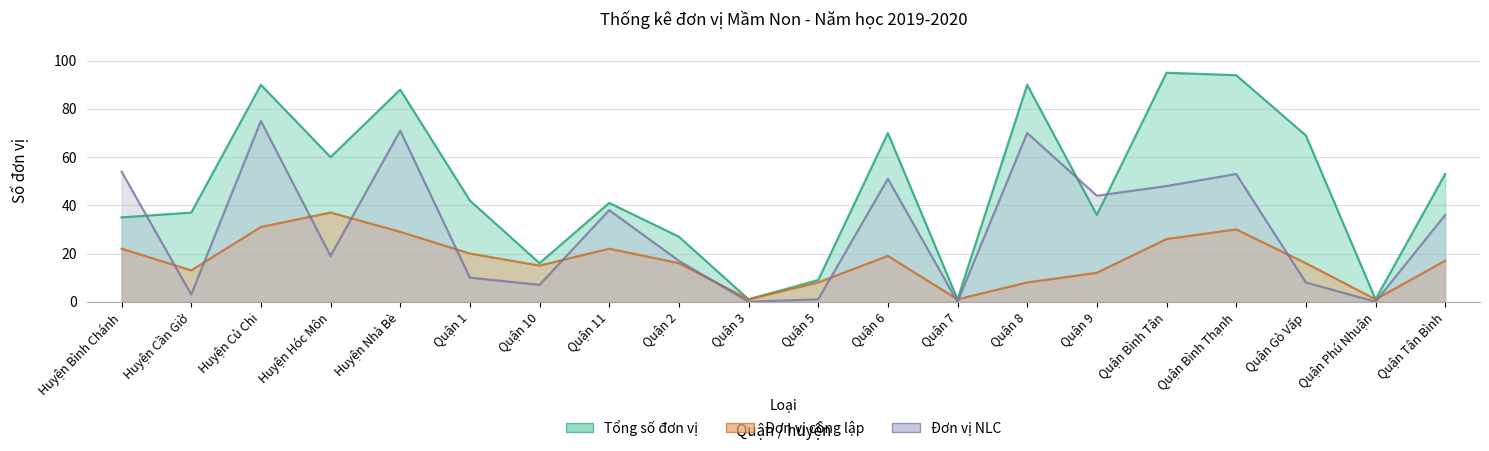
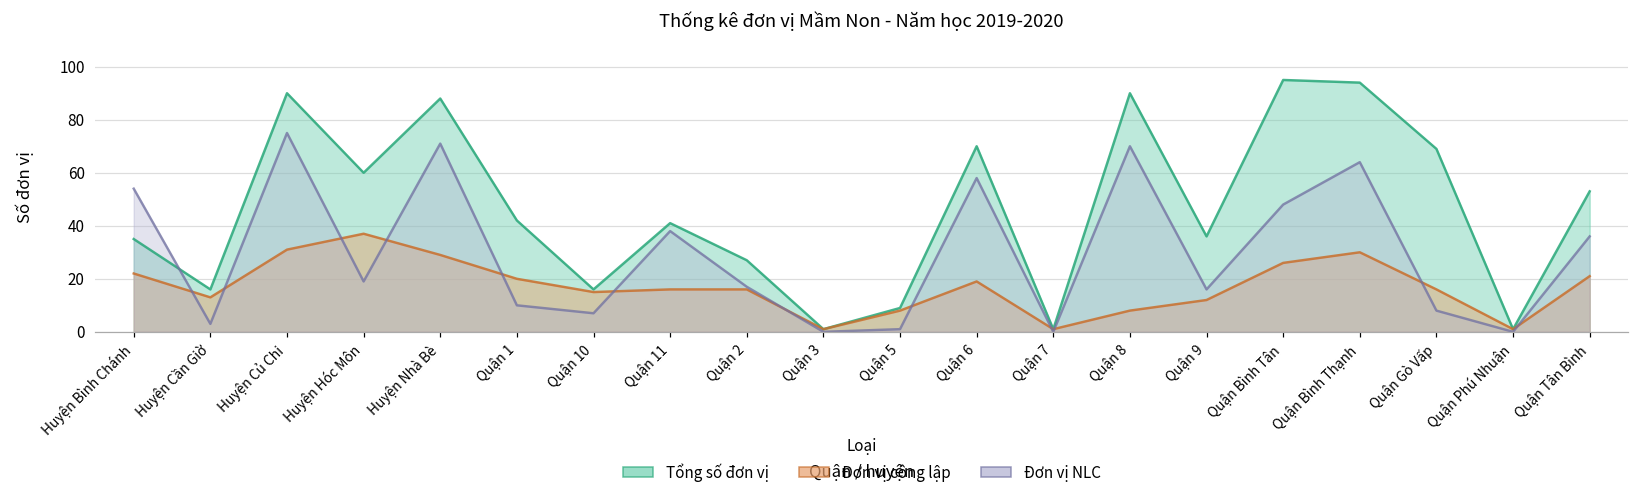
  {
    "Tổng số đơn vị": {
      "Huyện Bình Chánh": 35,
-     "Huyện Cần Giờ": 37,
+     "Huyện Cần Giờ": 16,
      "Huyện Củ Chi": 90,
      "Huyện Hóc Môn": 60,
      "Huyện Nhà Bè": 88,
      "Quận 1": 42,
      "Quận 11": 41,
      "Quận 2": 27,
      "Quận 6": 70,
      "Quận 8": 90,
      "Quận 9": 36,
      "Quận Bình Tân": 95,
      "Quận Bình Thạnh": 94,
      "Quận Gò Vấp": 69,
      "Quận Tân Bình": 53
    },
    "Đơn vị công lập": {
      "Huyện Bình Chánh": 22,
      "Huyện Cần Giờ": 13,
      "Huyện Củ Chi": 31,
      "Huyện Hóc Môn": 37,
      "Huyện Nhà Bè": 29,
      "Quận 1": 20,
-     "Quận 11": 22,
+     "Quận 11": 16,
      "Quận 6": 19,
      "Quận 8": 8,
      "Quận 9": 12,
      "Quận Bình Tân": 26,
      "Quận Bình Thạnh": 30,
      "Quận Gò Vấp": 16,
-     "Quận Tân Bình": 17
+     "Quận Tân Bình": 21
    },
    "Đơn vị NLC": {
      "Huyện Bình Chánh": 54,
      "Huyện Cần Giờ": 3,
      "Huyện Củ Chi": 75,
      "Huyện Hóc Môn": 19,
      "Huyện Nhà Bè": 71,
      "Quận 1": 10,
      "Quận 10": 7,
      "Quận 11": 38,
      "Quận 5": 1,
-     "Quận 6": 51,
+     "Quận 6": 58,
      "Quận 8": 70,
-     "Quận 9": 44,
+     "Quận 9": 16,
      "Quận Bình Tân": 48,
-     "Quận Bình Thạnh": 53,
+     "Quận Bình Thạnh": 64,
      "Quận Gò Vấp": 8,
      "Quận Tân Bình": 36
    }
  }
